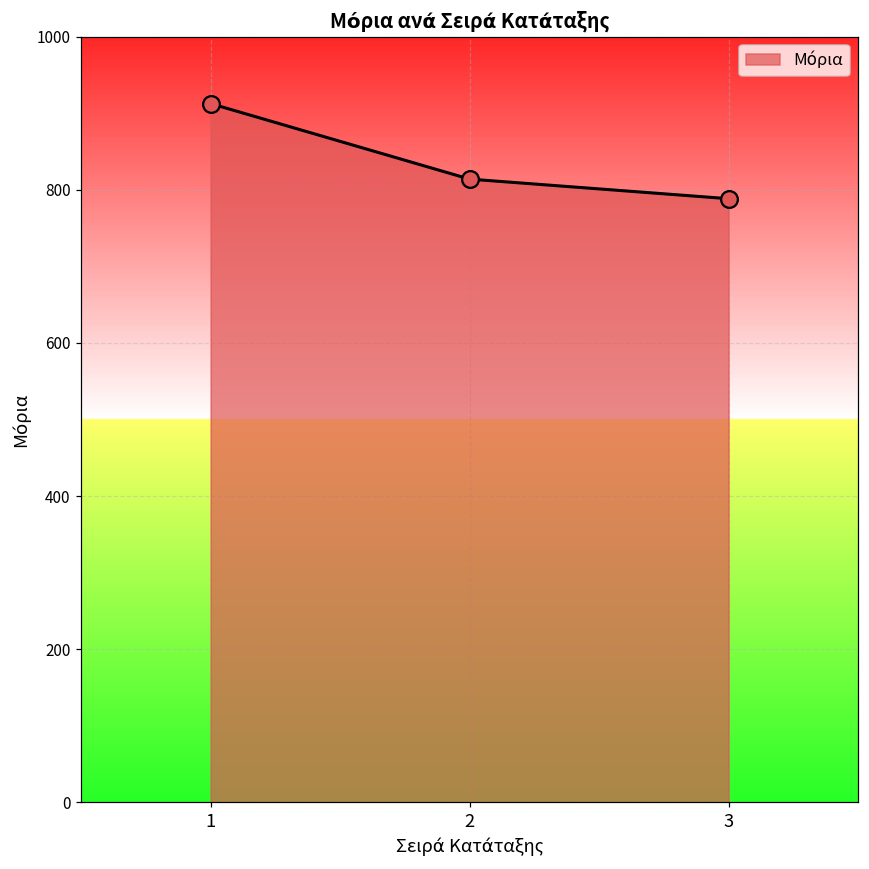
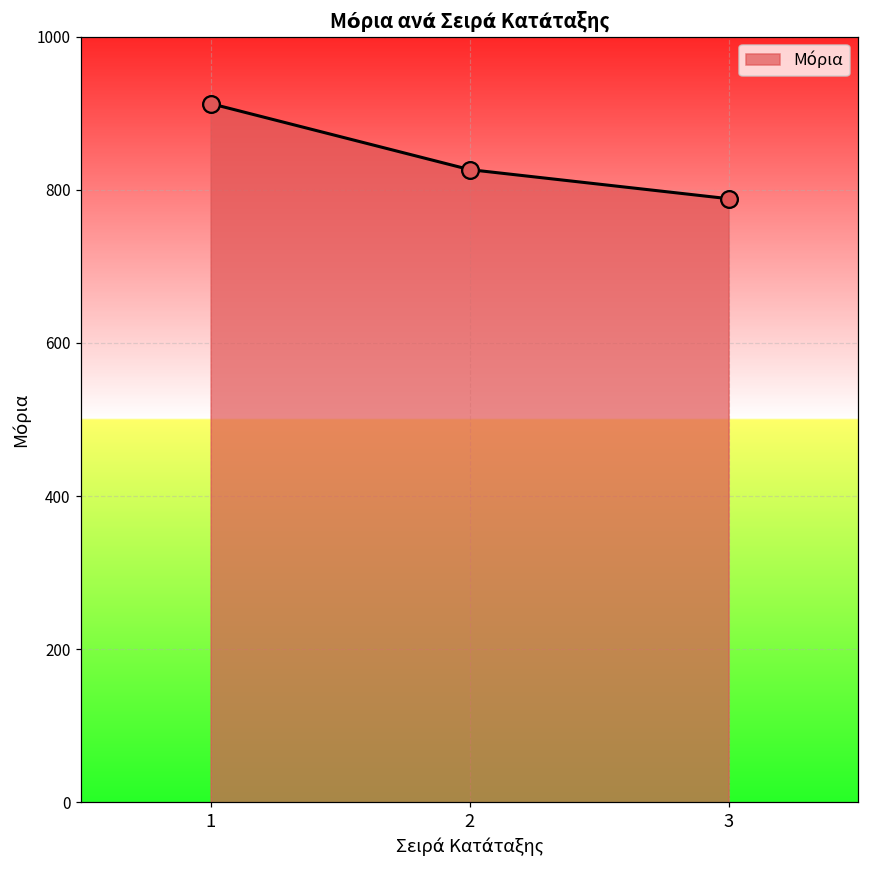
  {
    "1": 910,
-   "2": 810,
+   "2": 830,
    "3": 790
  }
